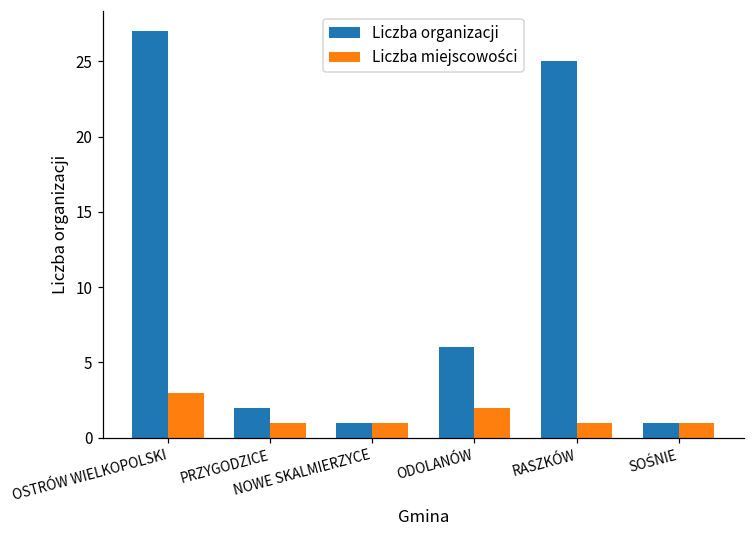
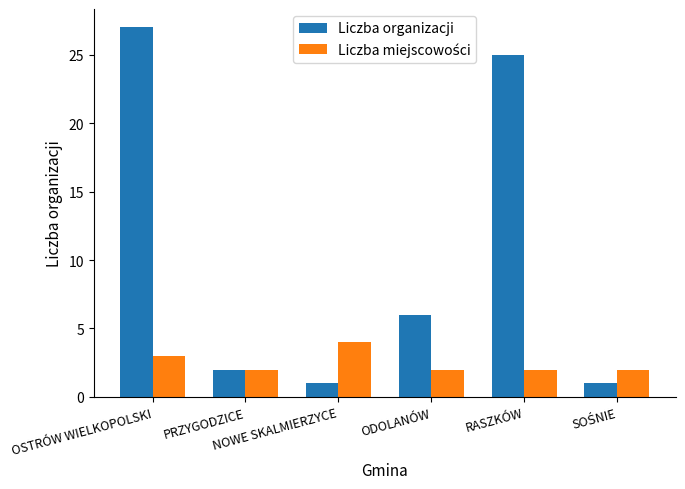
  {
    "Liczba organizacji": {
      "OSTRÓW WIELKOPOLSKI": 27,
      "PRZYGODZICE": 2,
      "NOWE SKALMIERZYCE": 1,
      "ODOLANÓW": 6,
      "RASZKÓW": 25,
      "SOŚNIE": 1
    },
    "Liczba miejscowości": {
      "OSTRÓW WIELKOPOLSKI": 3,
-     "PRZYGODZICE": 1,
-     "NOWE SKALMIERZYCE": 1,
+     "PRZYGODZICE": 2,
+     "NOWE SKALMIERZYCE": 4,
      "ODOLANÓW": 2,
-     "RASZKÓW": 1,
-     "SOŚNIE": 1
+     "RASZKÓW": 2,
+     "SOŚNIE": 2
    }
  }
